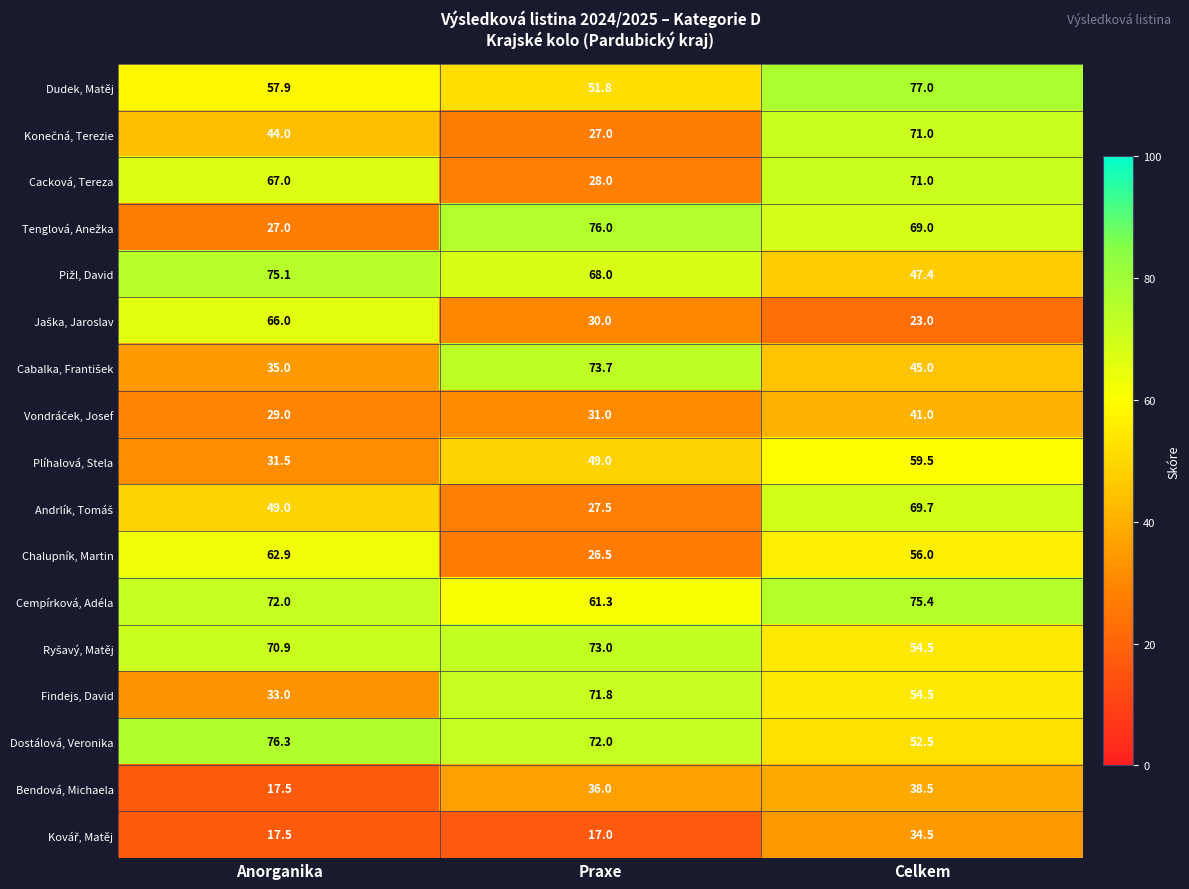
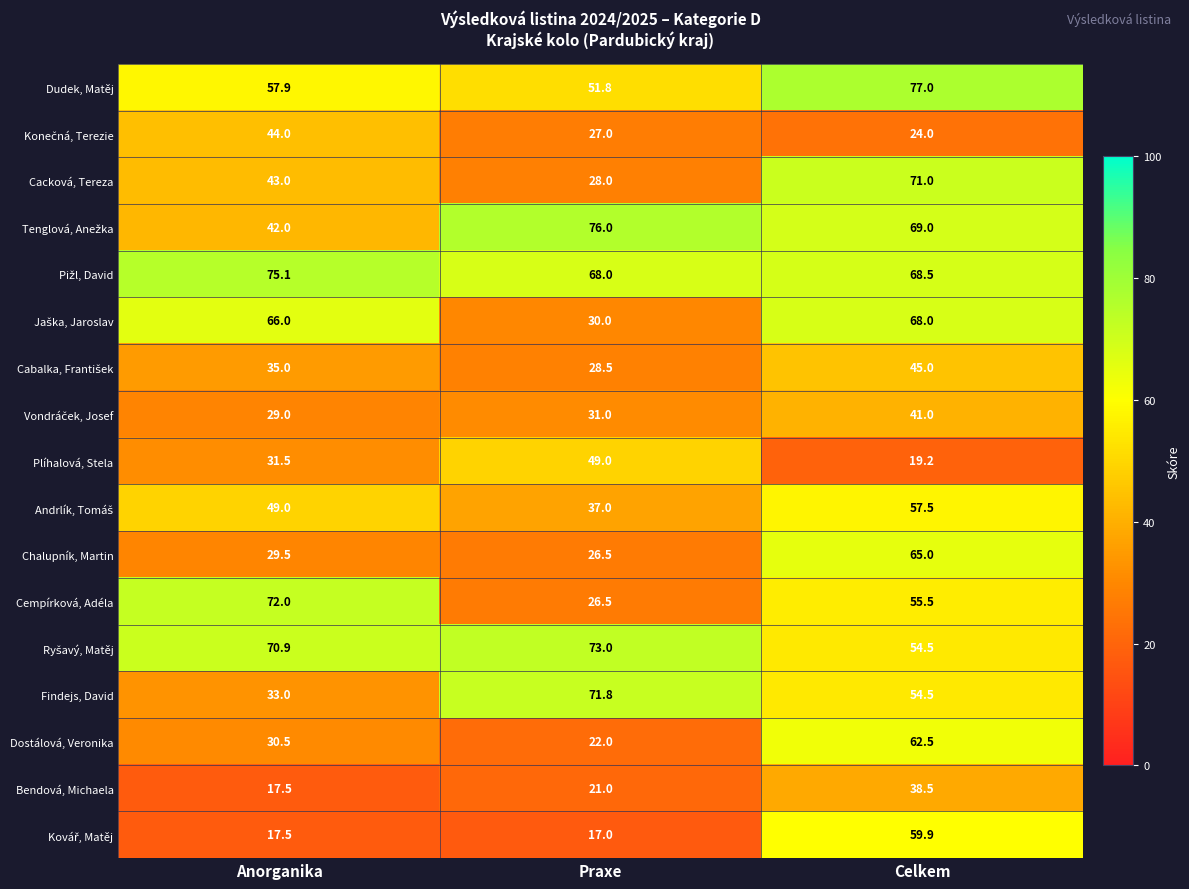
  {
    "Dudek, Matěj": {
      "Anorganika": 57.9,
      "Praxe": 51.8,
      "Celkem": 77.0
    },
    "Konečná, Terezie": {
      "Anorganika": 44.0,
      "Praxe": 27.0,
-     "Celkem": 71.0
+     "Celkem": 24.0
    },
    "Cacková, Tereza": {
-     "Anorganika": 67.0,
+     "Anorganika": 43.0,
      "Praxe": 28.0,
      "Celkem": 71.0
    },
    "Tenglová, Anežka": {
-     "Anorganika": 27.0,
+     "Anorganika": 42.0,
      "Praxe": 76.0,
      "Celkem": 69.0
    },
    "Pižl, David": {
      "Anorganika": 75.1,
      "Praxe": 68.0,
-     "Celkem": 47.4
+     "Celkem": 68.5
    },
    "Jaška, Jaroslav": {
      "Anorganika": 66.0,
      "Praxe": 30.0,
-     "Celkem": 23.0
+     "Celkem": 68.0
    },
    "Cabalka, František": {
      "Anorganika": 35.0,
-     "Praxe": 73.7,
+     "Praxe": 28.5,
      "Celkem": 45.0
    },
    "Vondráček, Josef": {
      "Anorganika": 29.0,
      "Praxe": 31.0,
      "Celkem": 41.0
    },
    "Plíhalová, Stela": {
      "Anorganika": 31.5,
      "Praxe": 49.0,
-     "Celkem": 59.5
+     "Celkem": 19.2
    },
    "Andrlík, Tomáš": {
      "Anorganika": 49.0,
-     "Praxe": 27.5,
-     "Celkem": 69.7
+     "Praxe": 37.0,
+     "Celkem": 57.5
    },
    "Chalupník, Martin": {
-     "Anorganika": 62.9,
+     "Anorganika": 29.5,
      "Praxe": 26.5,
-     "Celkem": 56.0
+     "Celkem": 65.0
    },
    "Cempírková, Adéla": {
      "Anorganika": 72.0,
-     "Praxe": 61.3,
-     "Celkem": 75.4
+     "Praxe": 26.5,
+     "Celkem": 55.5
    },
    "Ryšavý, Matěj": {
      "Anorganika": 70.9,
      "Praxe": 73.0,
      "Celkem": 54.5
    },
    "Findejs, David": {
      "Anorganika": 33.0,
      "Praxe": 71.8,
      "Celkem": 54.5
    },
    "Dostálová, Veronika": {
-     "Anorganika": 76.3,
-     "Praxe": 72.0,
-     "Celkem": 52.5
+     "Anorganika": 30.5,
+     "Praxe": 22.0,
+     "Celkem": 62.5
    },
    "Bendová, Michaela": {
      "Anorganika": 17.5,
-     "Praxe": 36.0,
+     "Praxe": 21.0,
      "Celkem": 38.5
    },
    "Kovář, Matěj": {
      "Anorganika": 17.5,
      "Praxe": 17.0,
-     "Celkem": 34.5
+     "Celkem": 59.9
    }
  }
